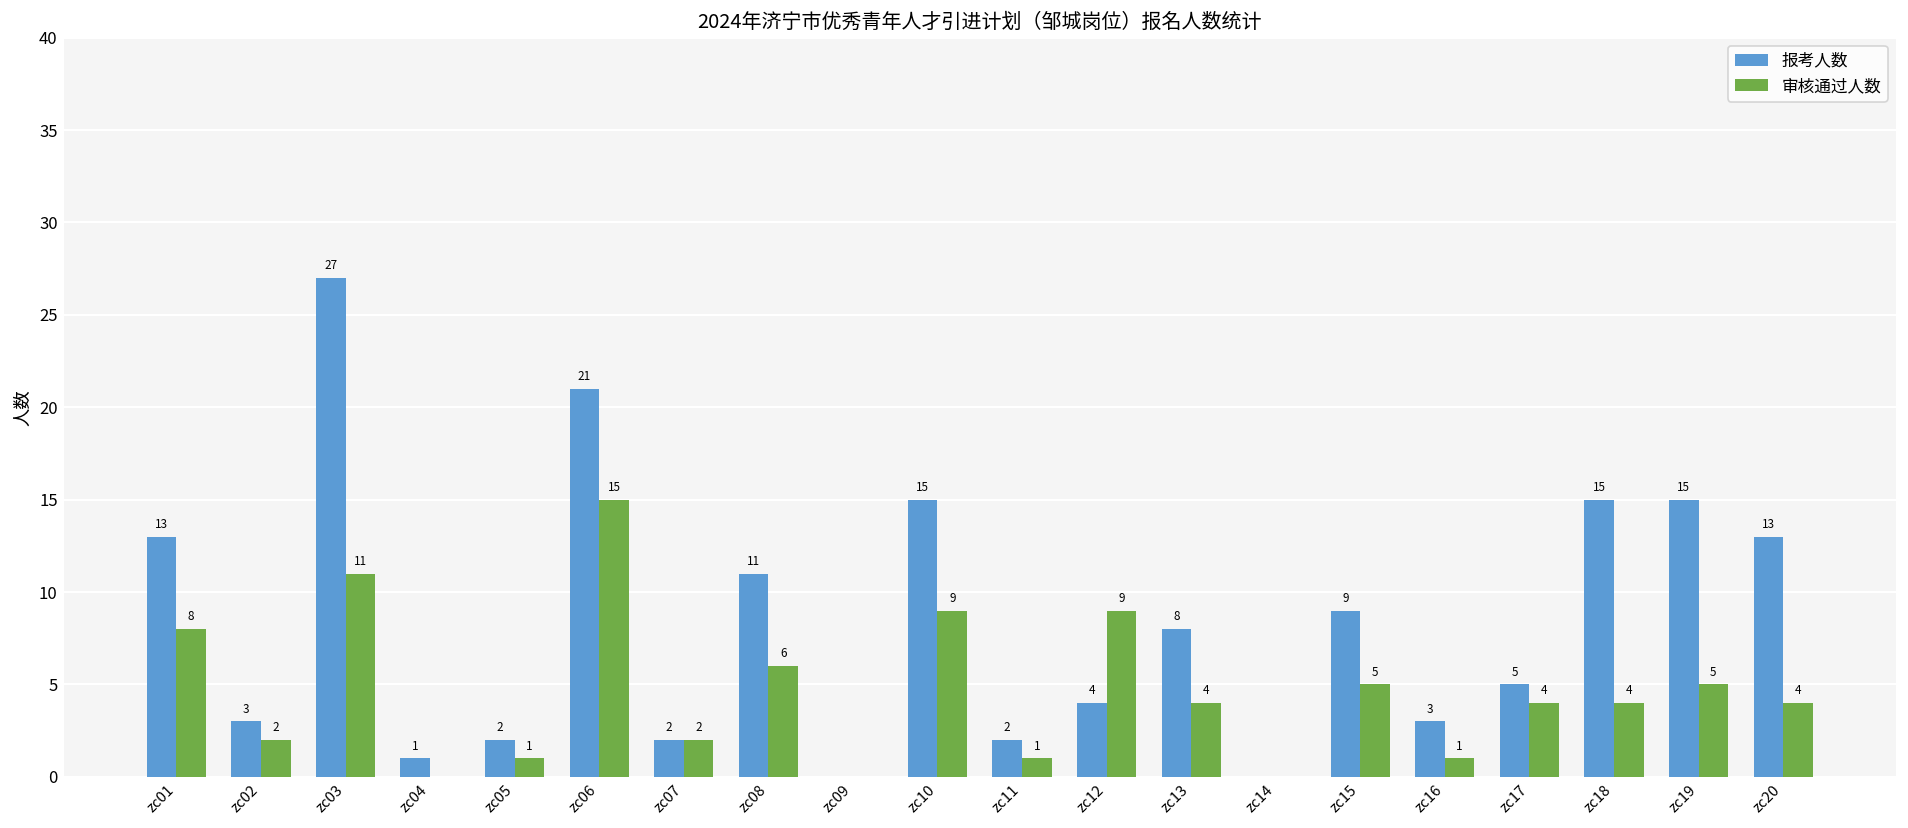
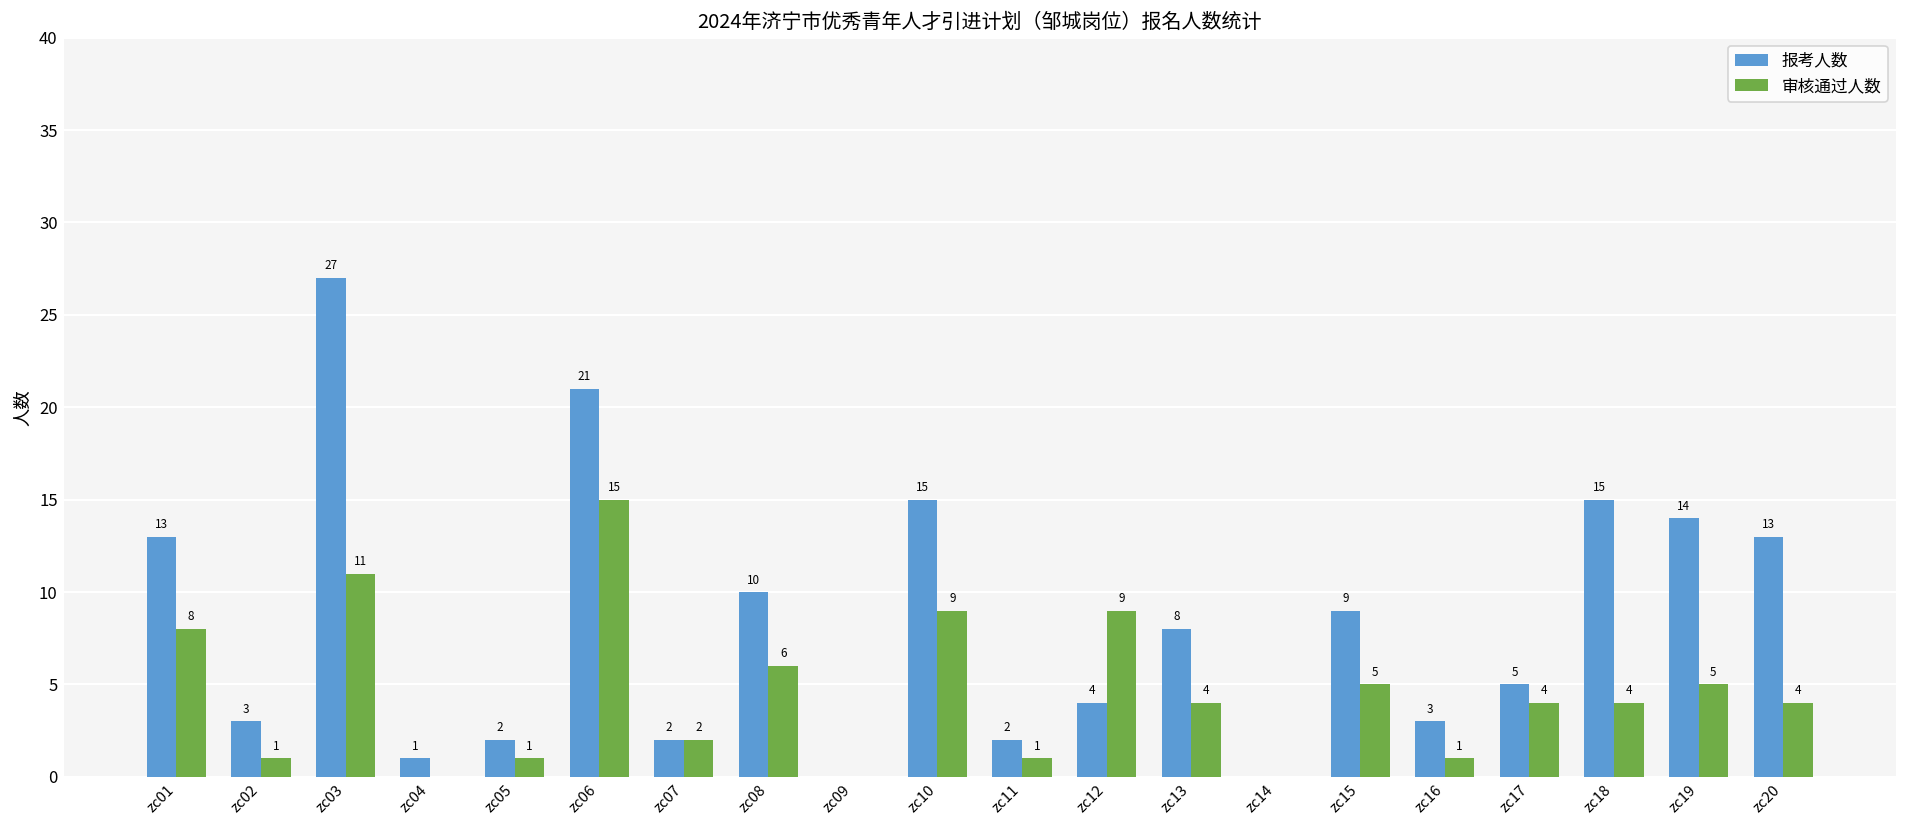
  {
    "报考人数": {
      "zc01": 13,
      "zc02": 3,
      "zc03": 27,
      "zc04": 1,
      "zc05": 2,
      "zc06": 21,
      "zc07": 2,
-     "zc08": 11,
+     "zc08": 10,
      "zc10": 15,
      "zc11": 2,
      "zc12": 4,
      "zc13": 8,
      "zc15": 9,
      "zc16": 3,
      "zc17": 5,
      "zc18": 15,
-     "zc19": 15,
+     "zc19": 14,
      "zc20": 13
    },
    "审核通过人数": {
      "zc01": 8,
-     "zc02": 2,
+     "zc02": 1,
      "zc03": 11,
      "zc05": 1,
      "zc06": 15,
      "zc07": 2,
      "zc08": 6,
      "zc10": 9,
      "zc11": 1,
      "zc12": 9,
      "zc13": 4,
      "zc15": 5,
      "zc16": 1,
      "zc17": 4,
      "zc18": 4,
      "zc19": 5,
      "zc20": 4
    }
  }
